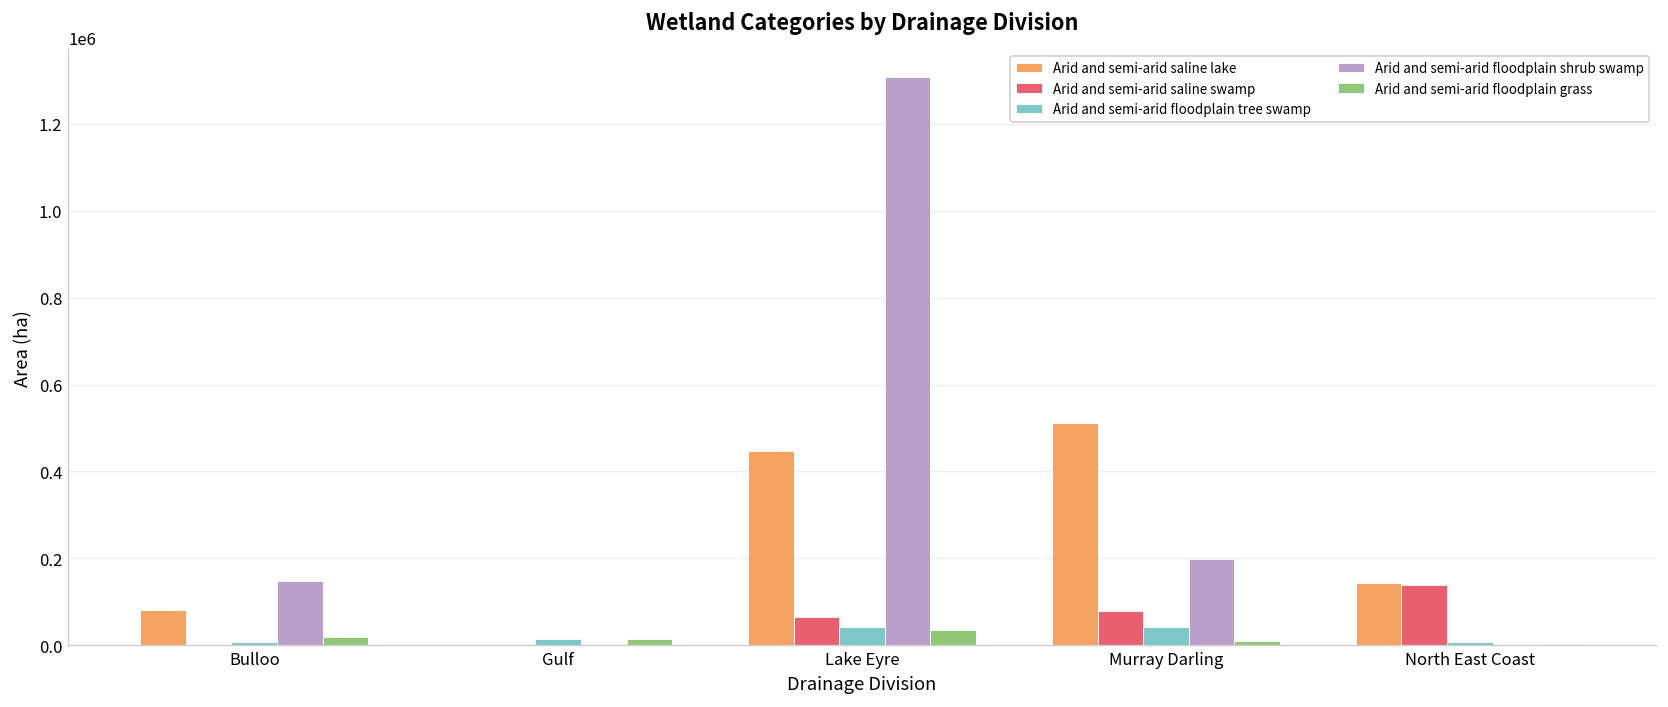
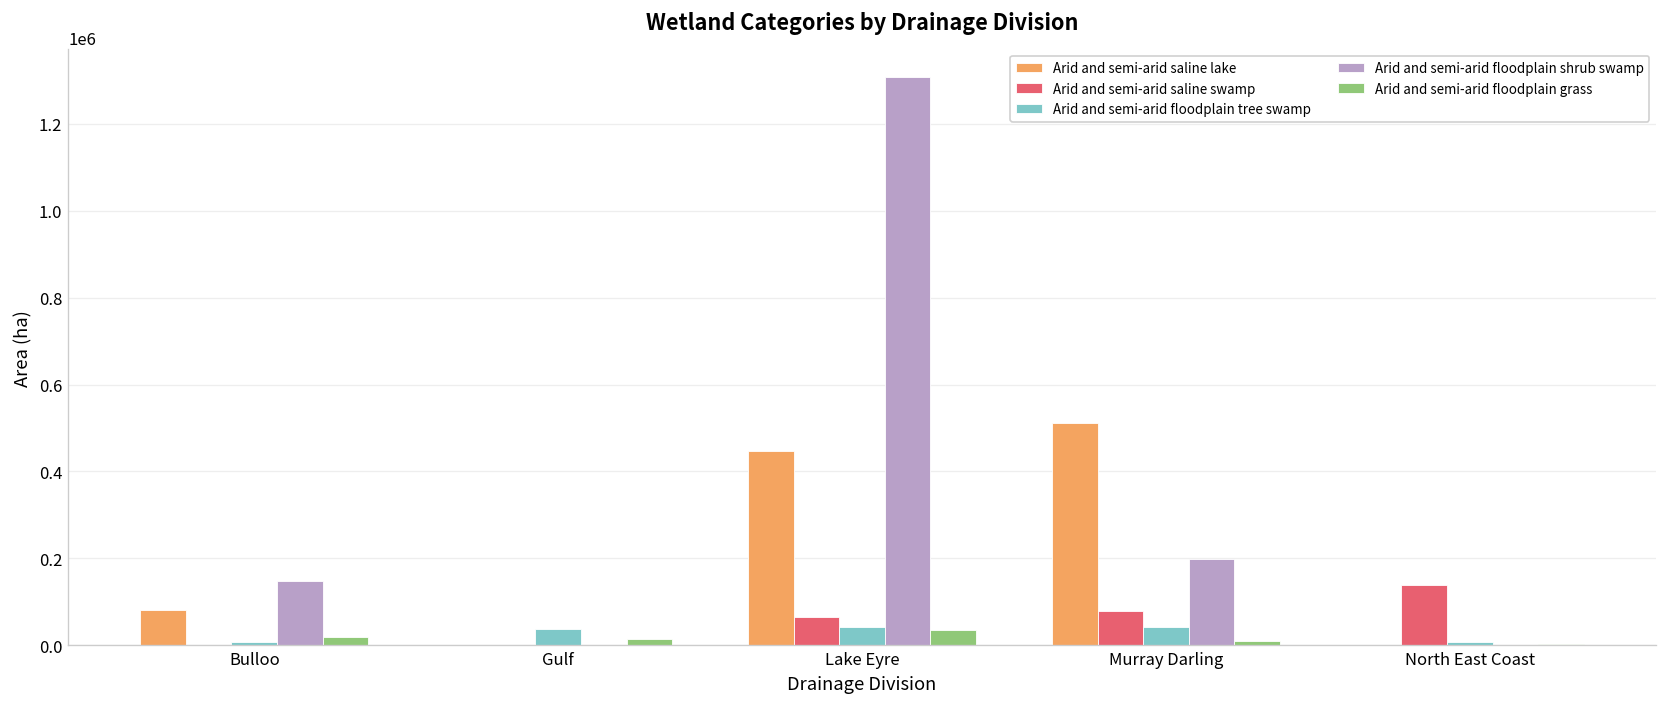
  {
    "Arid and semi-arid saline lake": {
      "Bulloo": 80000,
      "Lake Eyre": 450000,
      "Murray Darling": 510000,
-     "North East Coast": 140000
+     "North East Coast": 0
    },
    "Arid and semi-arid saline swamp": {
      "Gulf": 0,
      "Lake Eyre": 60000,
      "Murray Darling": 80000,
      "North East Coast": 140000
    },
    "Arid and semi-arid floodplain tree swamp": {
-     "Gulf": 10000,
+     "Gulf": 40000,
      "Lake Eyre": 40000,
      "Murray Darling": 40000,
      "North East Coast": 10000
    },
    "Arid and semi-arid floodplain shrub swamp": {
      "Bulloo": 150000,
      "Lake Eyre": 1310000,
      "Murray Darling": 200000,
      "North East Coast": 0
    },
    "Arid and semi-arid floodplain grass": {
      "Bulloo": 20000,
      "Gulf": 10000,
      "Lake Eyre": 40000,
      "Murray Darling": 10000
    }
  }
